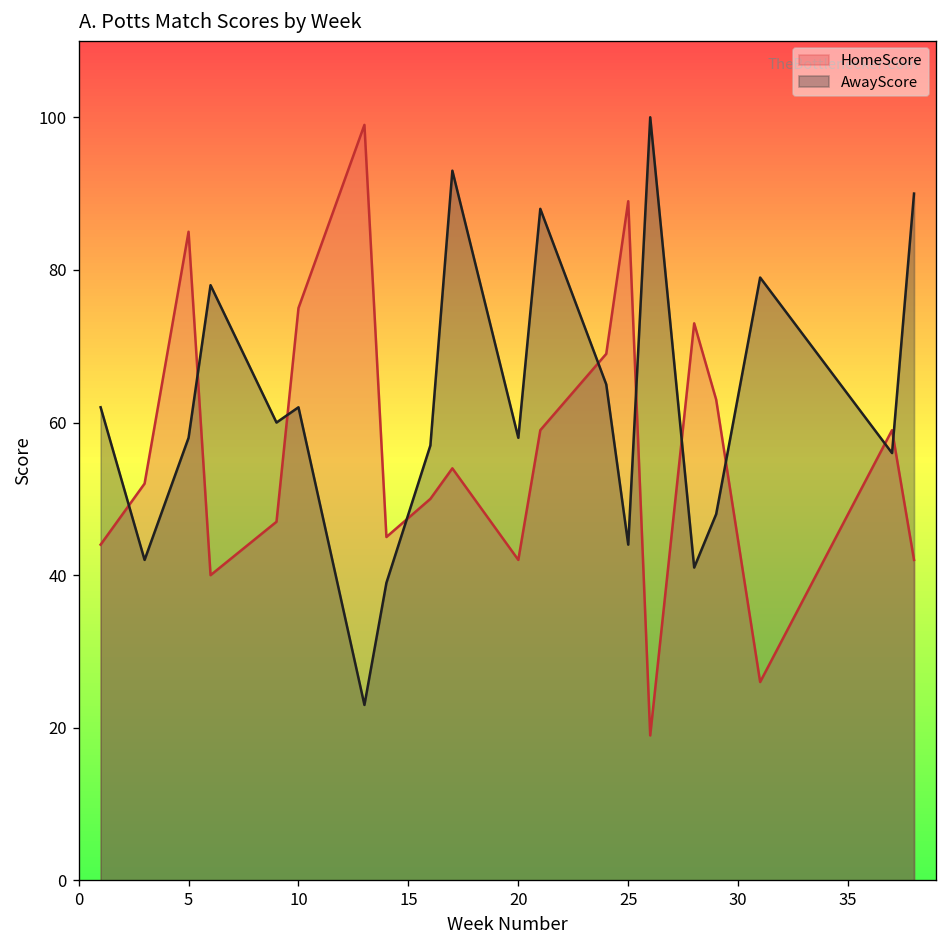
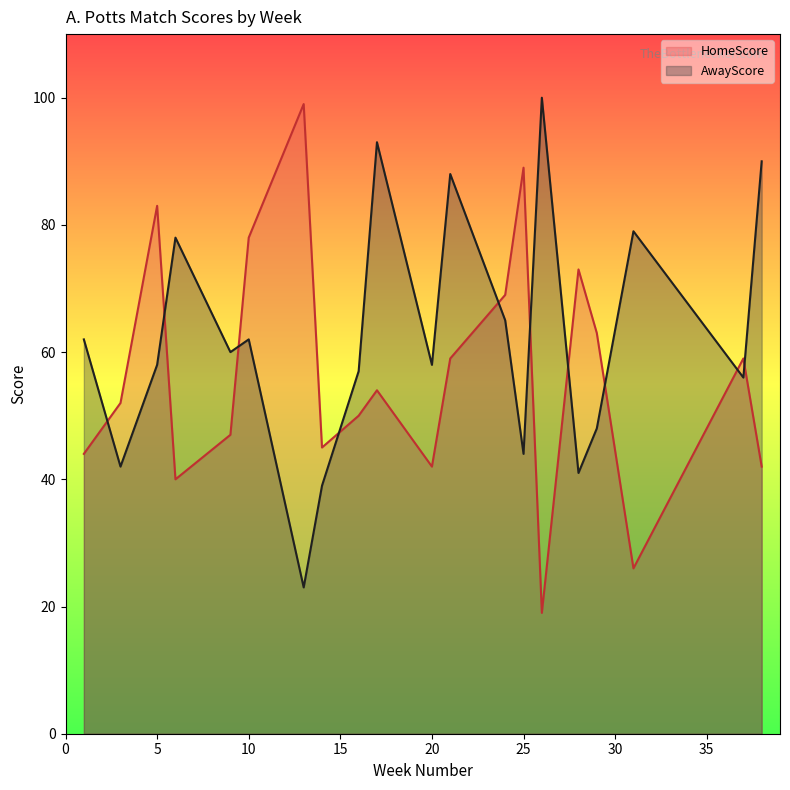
  {
    "HomeScore": {
-     "5": 85,
-     "10": 75,
+     "5": 83,
+     "10": 78,
      "20": 42,
      "25": 89
    },
    "AwayScore": {
      "5": 58,
      "10": 62,
      "20": 58,
      "25": 44
    }
  }
